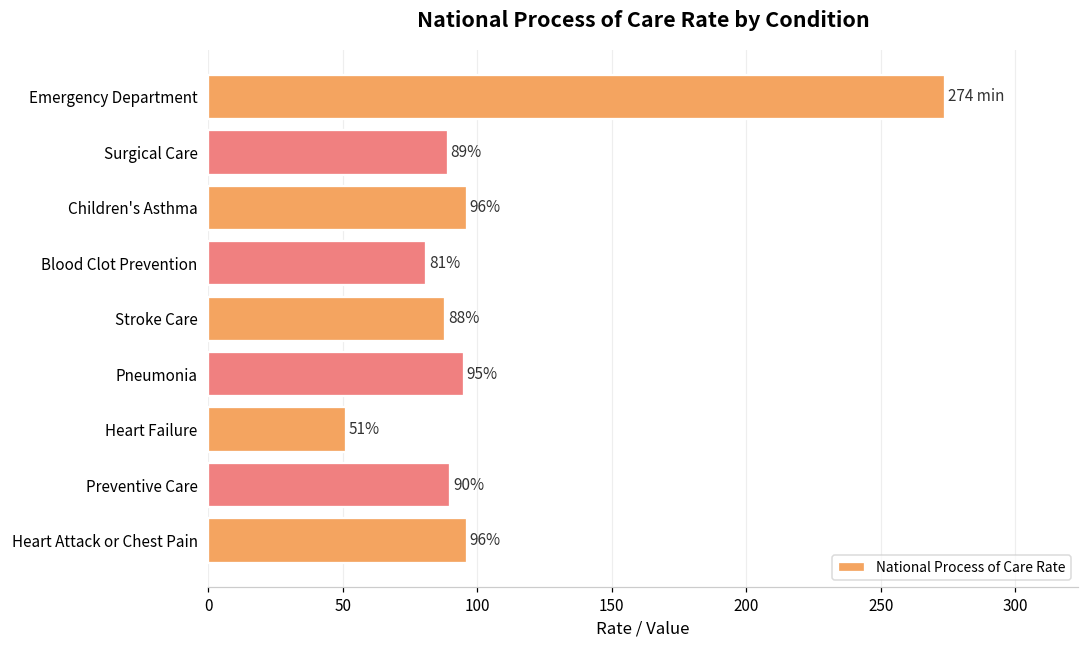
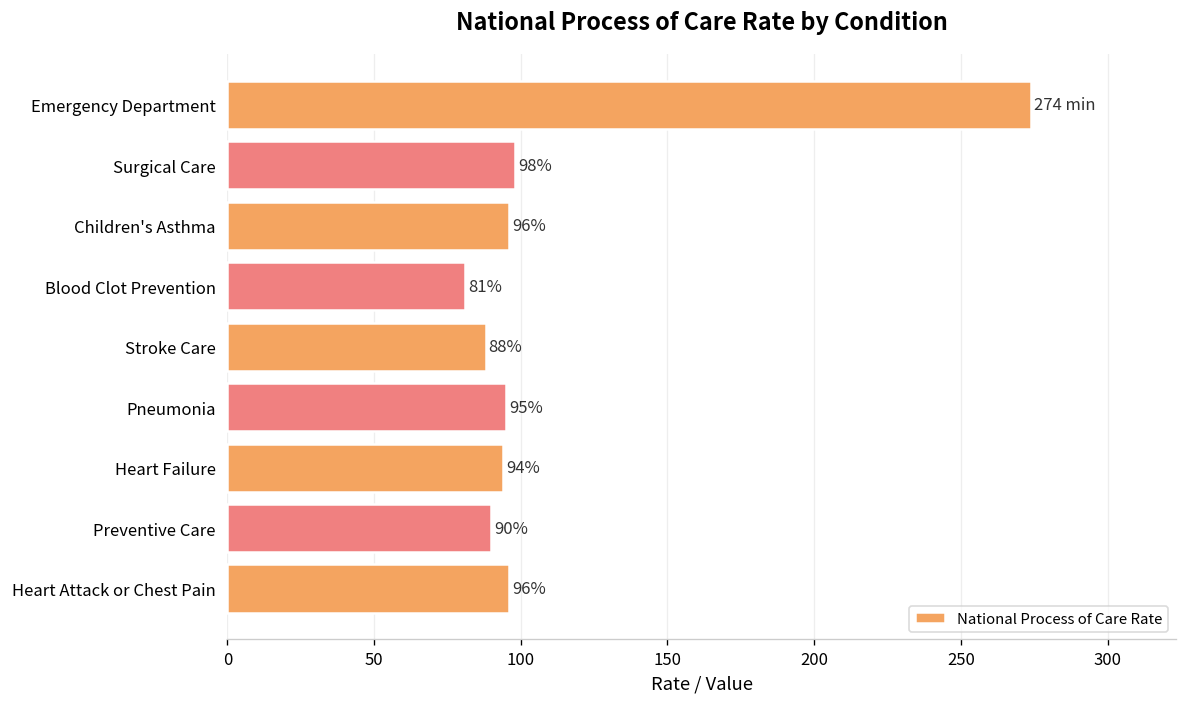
  {
    "Emergency Department": "274",
-   "Surgical Care": "89%",
+   "Surgical Care": "98%",
    "Children's Asthma": "96%",
    "Blood Clot Prevention": "81%",
    "Stroke Care": "88%",
    "Pneumonia": "95%",
-   "Heart Failure": "51%",
+   "Heart Failure": "94%",
    "Preventive Care": "90%",
    "Heart Attack or Chest Pain": "96%"
  }
